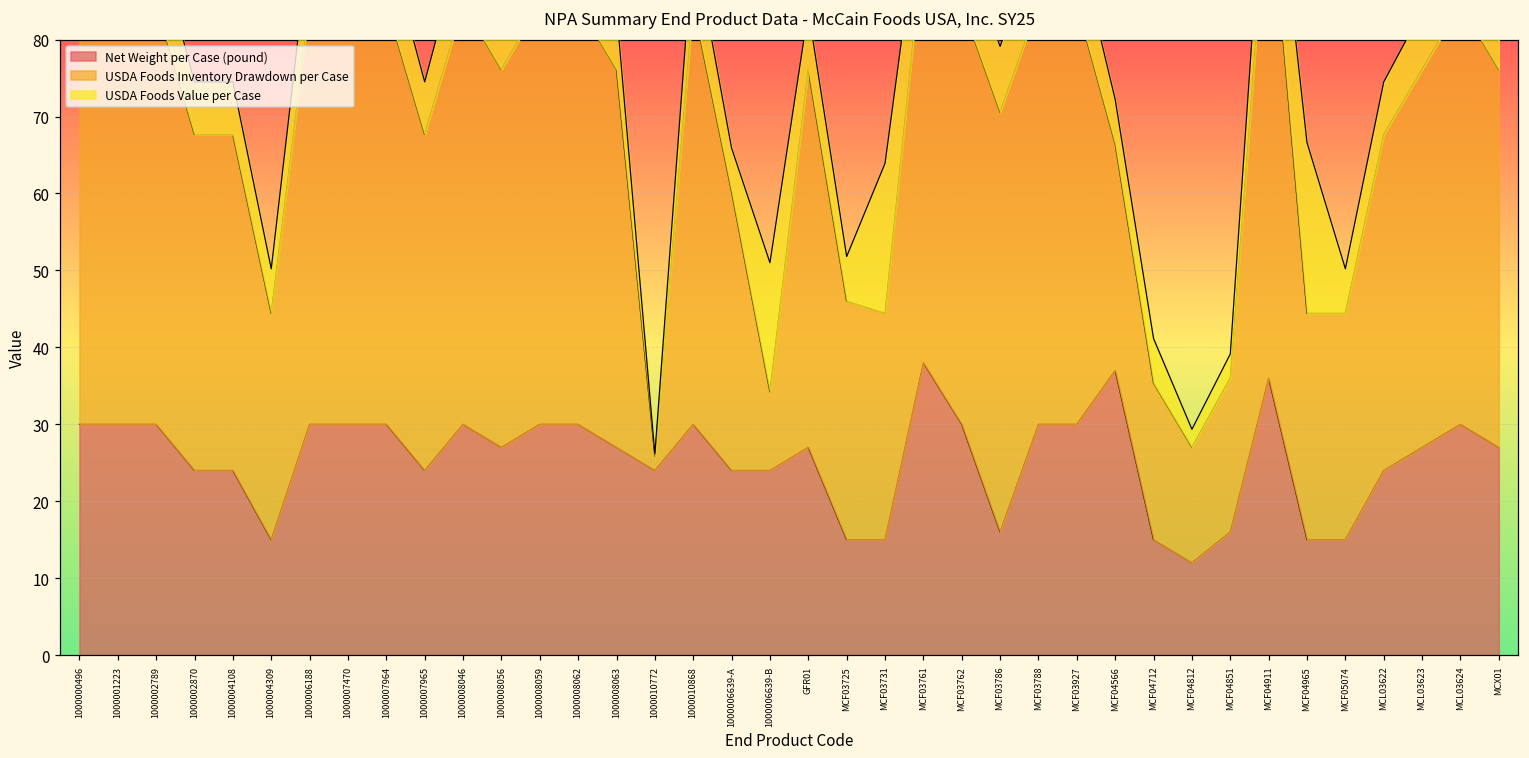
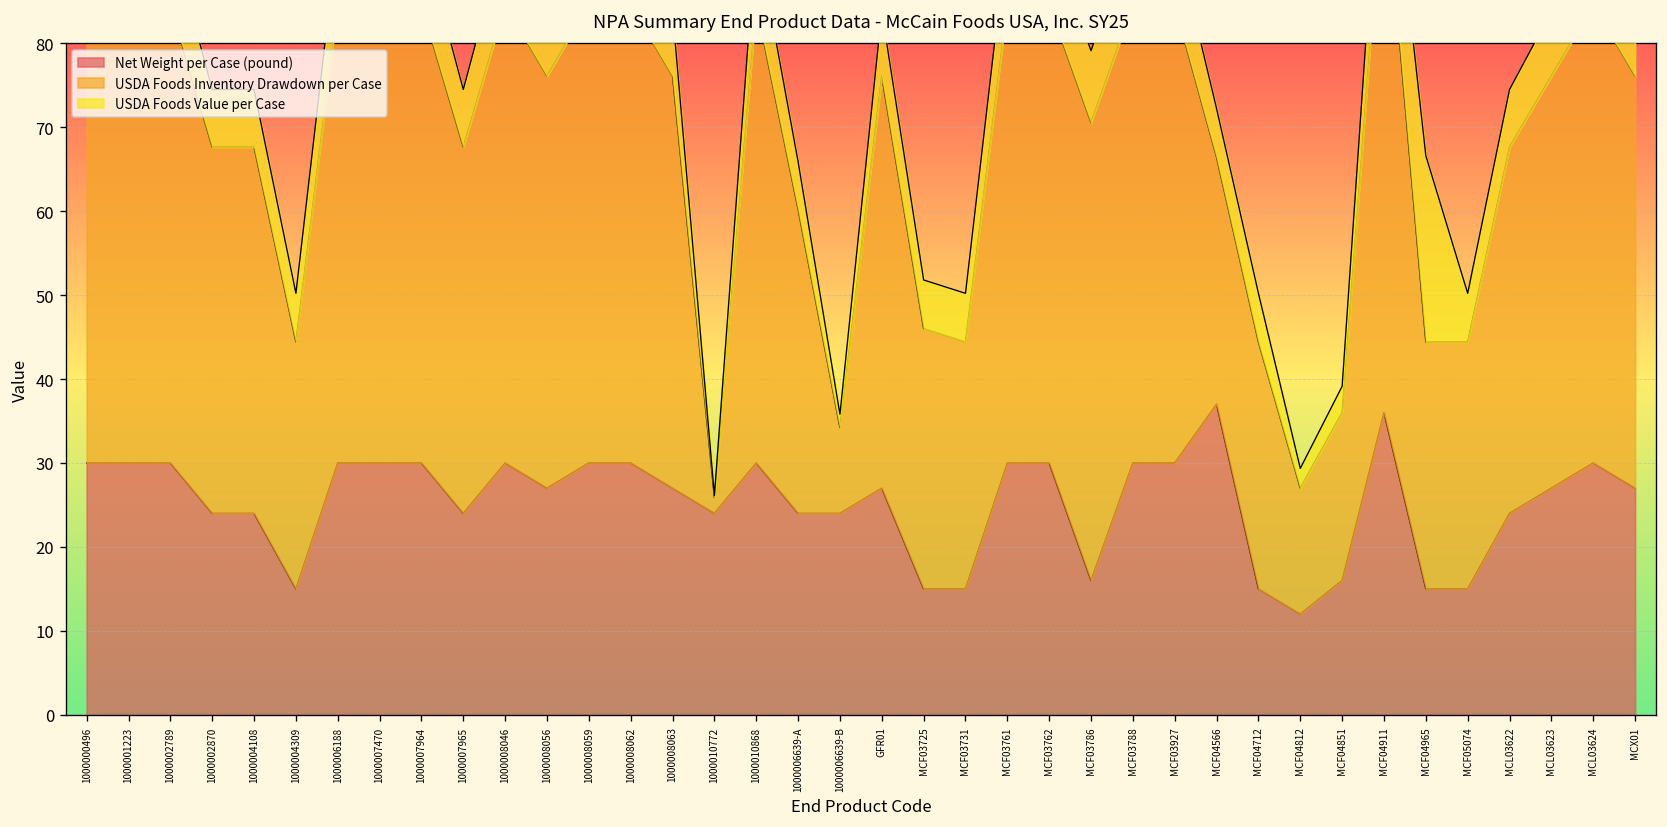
  {
    "Net Weight per Case (pound)": {
      "1000000496": 30,
      "1000001223": 30,
      "1000002789": 30,
      "1000002870": 24,
      "1000004108": 24,
      "1000004309": 15,
      "1000006188": 30,
      "1000007470": 30,
      "1000007964": 30,
      "1000007965": 24,
      "1000008046": 30,
      "1000008056": 27,
      "1000008059": 30,
      "1000008062": 30,
      "1000008063": 27,
      "1000010772": 24,
      "1000010868": 30,
      "1000006639-A": 24,
      "1000006639-B": 24,
      "GFR01": 27,
      "MCF03725": 15,
      "MCF03731": 15,
-     "MCF03761": 38,
+     "MCF03761": 30,
      "MCF03762": 30,
      "MCF03786": 16,
      "MCF03788": 30,
      "MCF03927": 30,
      "MCF04566": 37,
      "MCF04712": 15,
      "MCF04812": 12,
      "MCF04851": 16,
      "MCF04911": 36,
      "MCF04965": 15,
      "MCF05074": 15,
      "MCL03622": 24,
      "MCL03623": 27,
      "MCL03624": 30,
      "MCX01": 27
    },
    "USDA Foods Inventory Drawdown per Case": {
      "1000002870": 44,
      "1000004108": 44,
      "1000004309": 29,
      "1000007965": 44,
      "1000008056": 49,
      "1000008063": 49,
      "1000006639-A": 36,
      "1000006639-B": 10,
      "GFR01": 49,
      "MCF03725": 31,
      "MCF03731": 29,
      "MCF03786": 55,
      "MCF04566": 29,
-     "MCF04712": 20,
+     "MCF04712": 29,
      "MCF04812": 15,
      "MCF04851": 20,
      "MCF04965": 29,
      "MCF05074": 29,
      "MCL03622": 44,
      "MCL03623": 49,
      "MCX01": 49
    },
    "USDA Foods Value per Case": {
      "1000004309": 6,
      "1000007965": 7,
      "1000006639-A": 6,
-     "1000006639-B": 17,
+     "1000006639-B": 2,
      "MCF03725": 6,
-     "MCF03731": 20,
+     "MCF03731": 6,
      "MCF03786": 9,
      "MCF04566": 6,
      "MCF04712": 6,
      "MCF04812": 2,
      "MCF04851": 3,
      "MCF04965": 22,
      "MCF05074": 6,
      "MCL03622": 7
    }
  }
